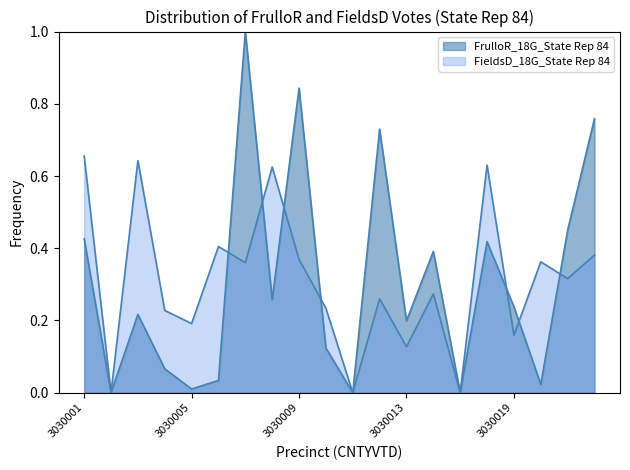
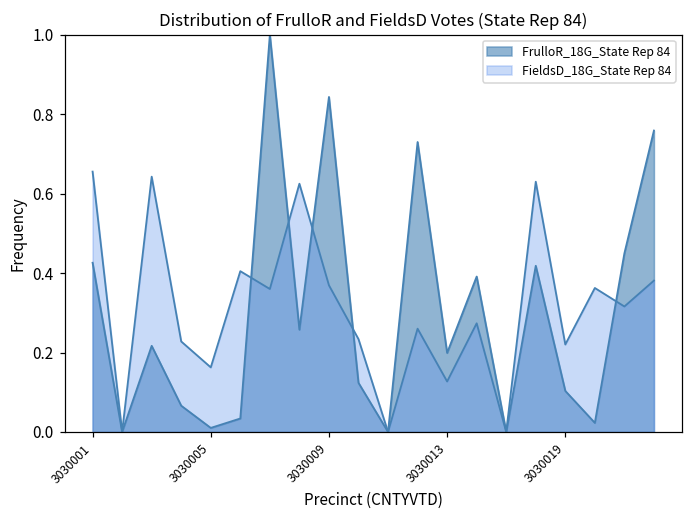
  {
    "FrulloR_18G_State Rep 84": {
      "3030001": 0.43,
      "3030005": 0.01,
      "3030009": 0.84,
      "3030013": 0.20,
-     "3030019": 0.24
+     "3030019": 0.10
    },
    "FieldsD_18G_State Rep 84": {
      "3030001": 0.66,
-     "3030005": 0.19,
+     "3030005": 0.16,
      "3030009": 0.37,
      "3030013": 0.13,
-     "3030019": 0.16
+     "3030019": 0.22
    }
  }
